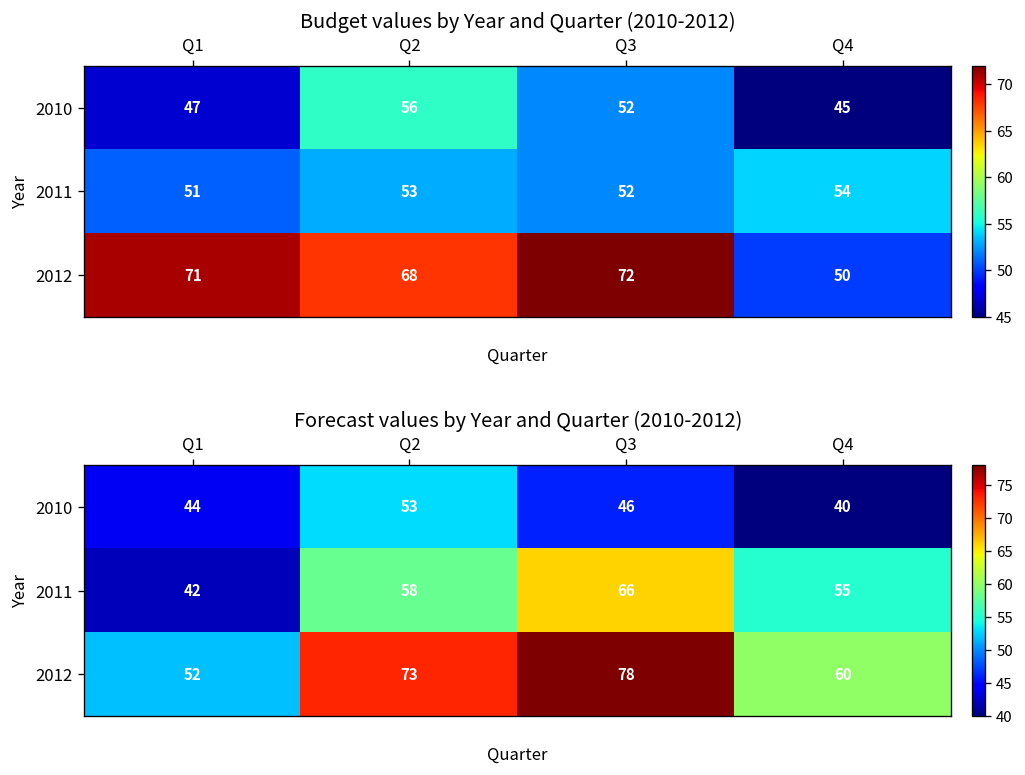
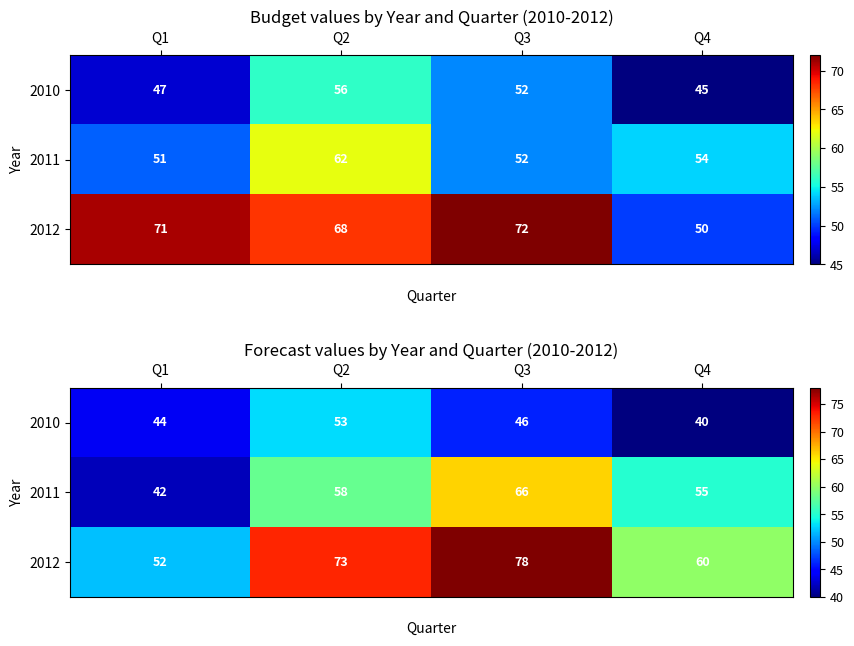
  {
    "Budget values by Year and Quarter (2010-2012)": {
      "2010": {
        "Q1": 47,
        "Q2": 56,
        "Q3": 52,
        "Q4": 45
      },
      "2011": {
        "Q1": 51,
-       "Q2": 53,
+       "Q2": 62,
        "Q3": 52,
        "Q4": 54
      },
      "2012": {
        "Q1": 71,
        "Q2": 68,
        "Q3": 72,
        "Q4": 50
      }
    },
    "Forecast values by Year and Quarter (2010-2012)": {
      "2010": {
        "Q1": 44,
        "Q2": 53,
        "Q3": 46,
        "Q4": 40
      },
      "2011": {
        "Q1": 42,
        "Q2": 58,
        "Q3": 66,
        "Q4": 55
      },
      "2012": {
        "Q1": 52,
        "Q2": 73,
        "Q3": 78,
        "Q4": 60
      }
    }
  }
